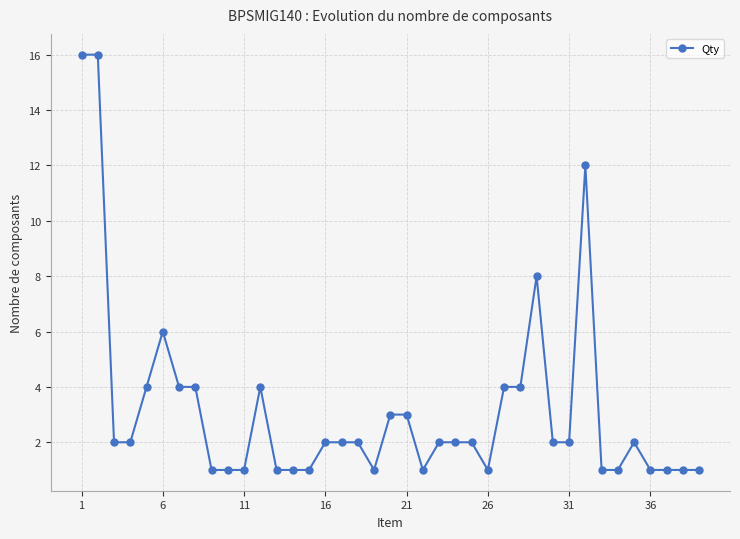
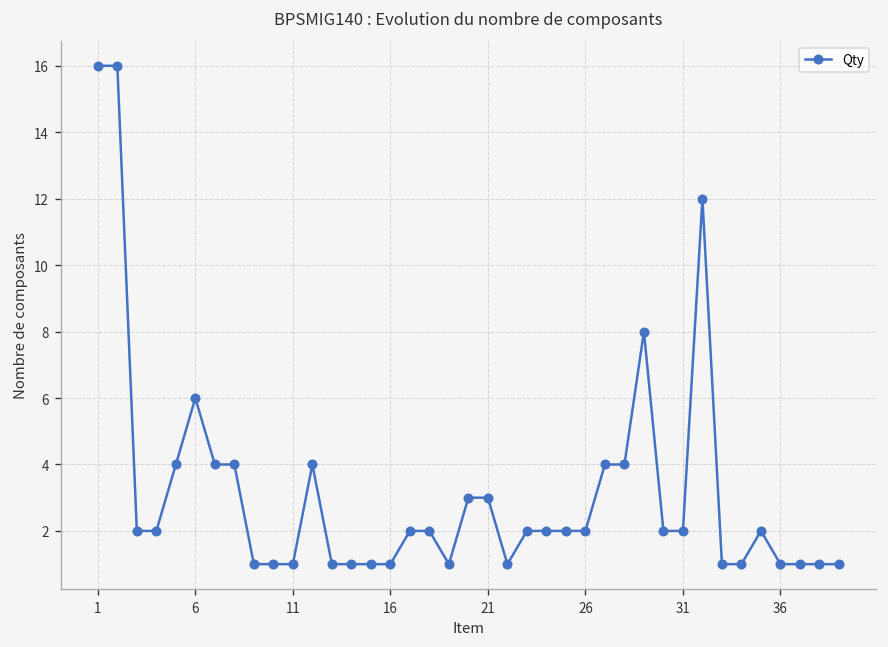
  {
    "1": 16,
    "6": 6,
    "11": 1,
-   "16": 2,
+   "16": 1,
    "21": 3,
-   "26": 1,
+   "26": 2,
    "31": 2,
    "36": 1
  }
